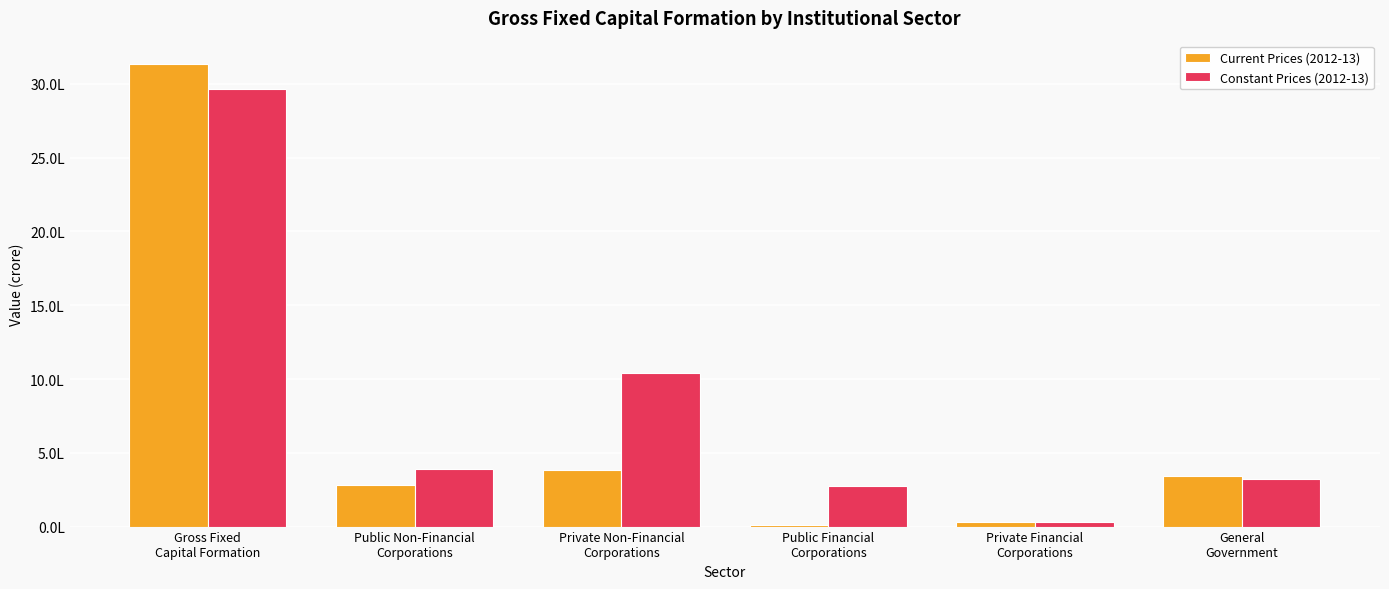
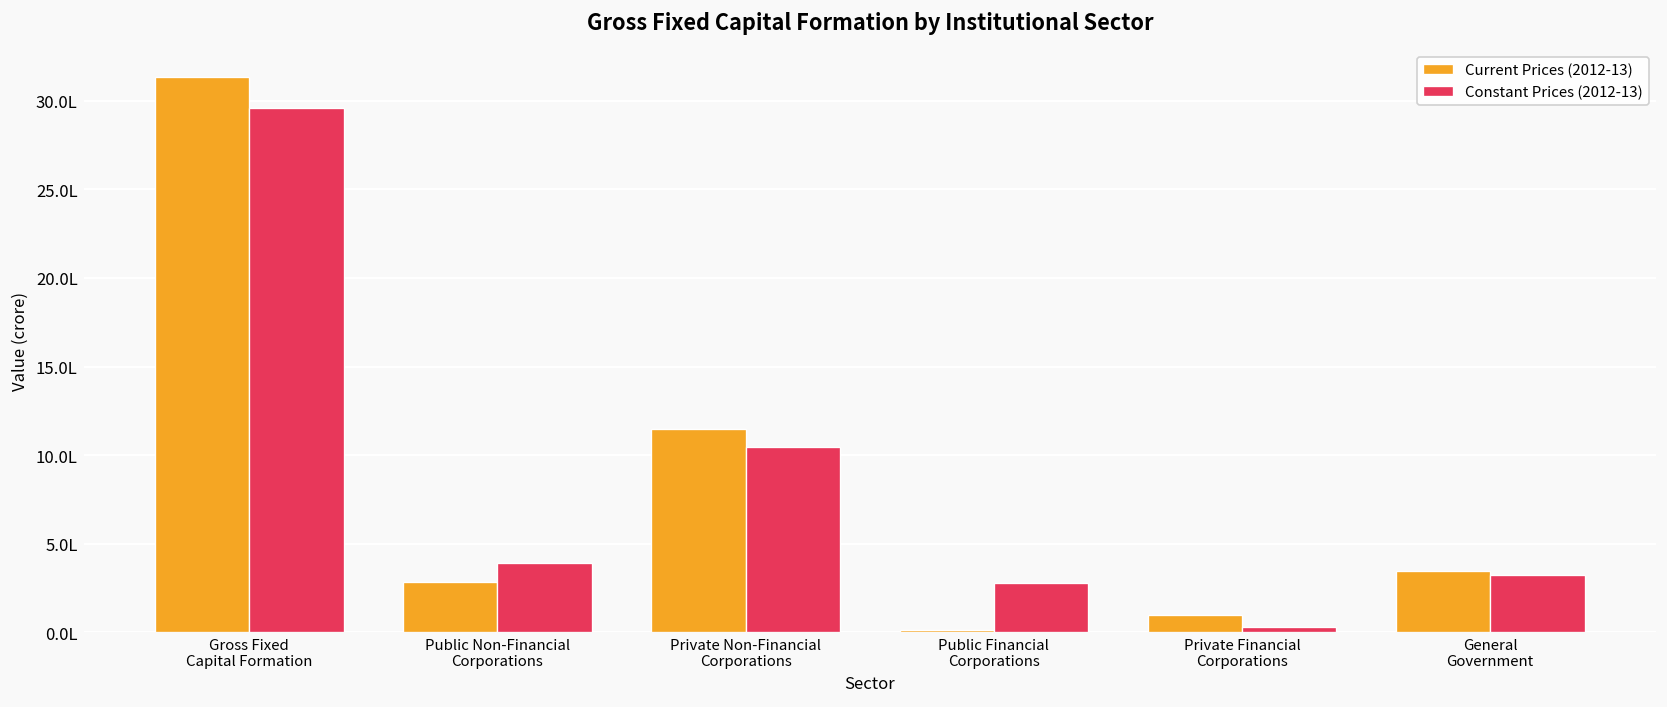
  {
    "Current Prices (2012-13)": {
      "Gross Fixed Capital Formation": "31.4L",
      "Public Non-Financial Corporations": "2.8L",
-     "Private Non-Financial Corporations": "3.8L",
-     "Private Financial Corporations": "0.3L",
+     "Private Non-Financial Corporations": "11.4L",
+     "Private Financial Corporations": "1.0L",
      "General Government": "3.4L"
    },
    "Constant Prices (2012-13)": {
      "Gross Fixed Capital Formation": "29.6L",
      "Public Non-Financial Corporations": "3.9L",
      "Private Non-Financial Corporations": "10.4L",
      "Public Financial Corporations": "2.7L",
      "Private Financial Corporations": "0.3L",
      "General Government": "3.2L"
    }
  }
